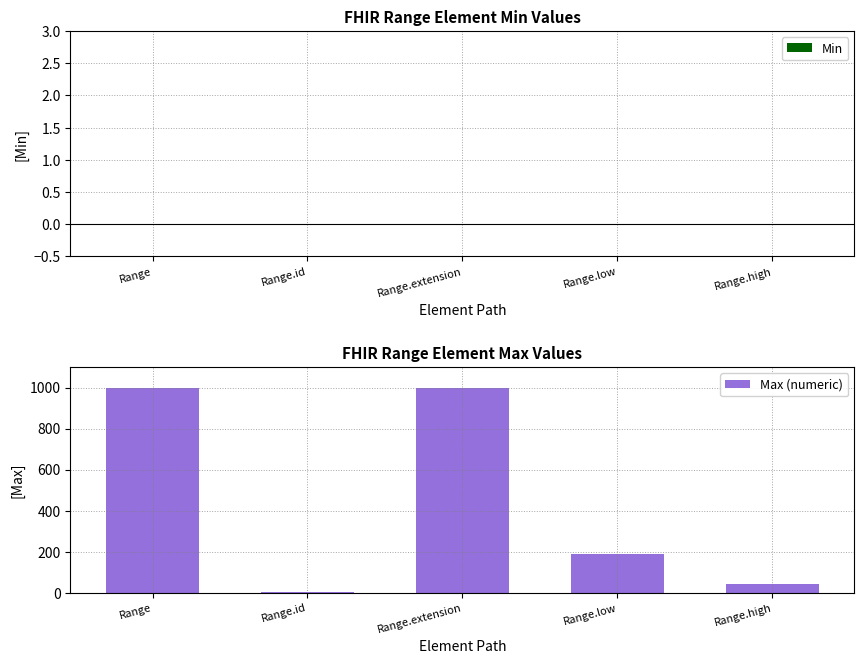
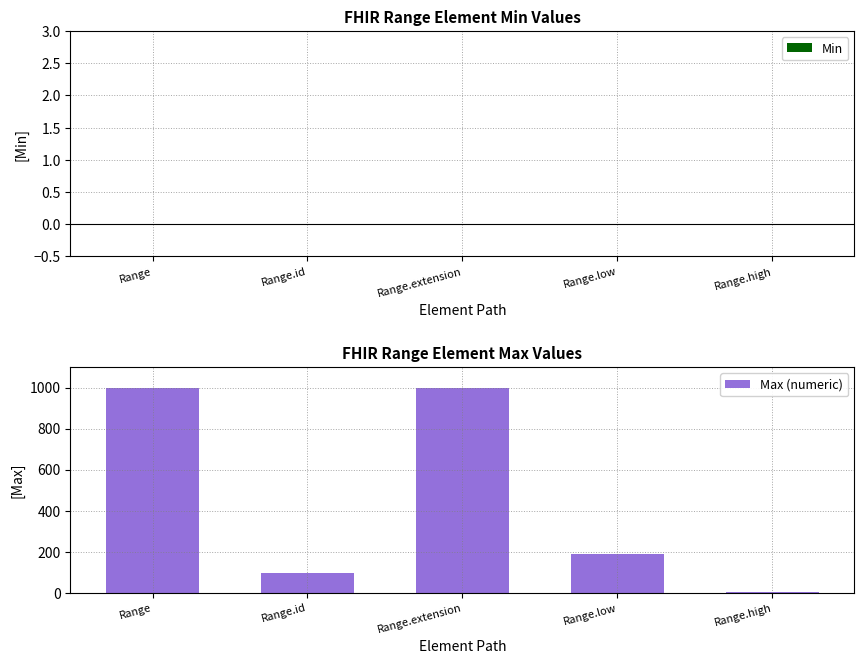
  {
    "FHIR Range Element Min Values": {
      "Range": 0.0,
      "Range.id": 0.0,
      "Range.extension": 0.0,
      "Range.low": 0.0,
      "Range.high": 0.0
    },
    "FHIR Range Element Max Values": {
      "Range": 1000,
-     "Range.id": 0,
+     "Range.id": 90,
      "Range.extension": 1000,
      "Range.low": 190,
-     "Range.high": 40
+     "Range.high": 0
    }
  }
